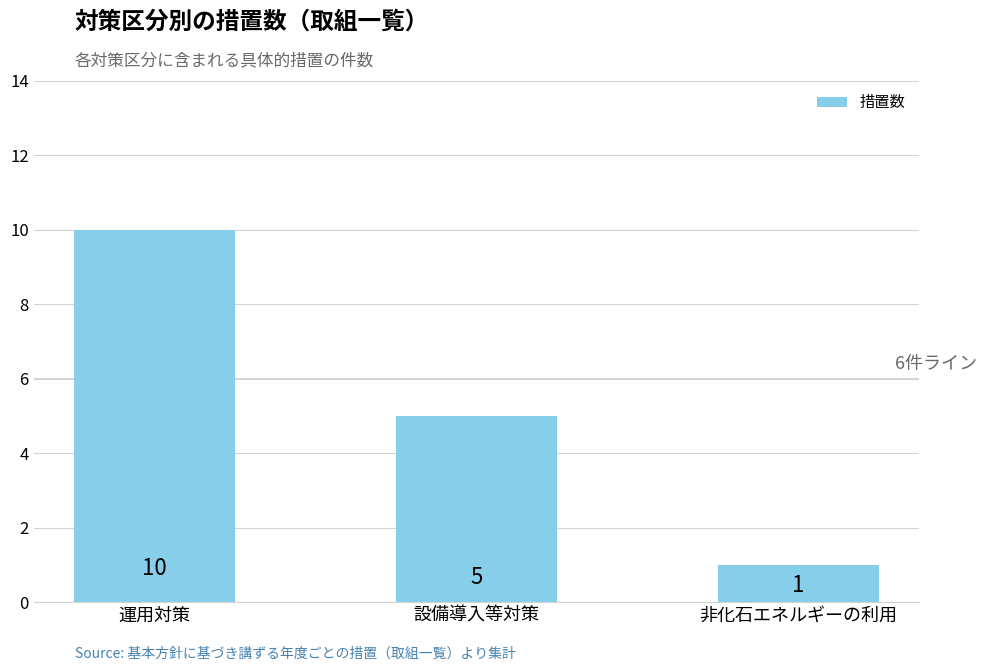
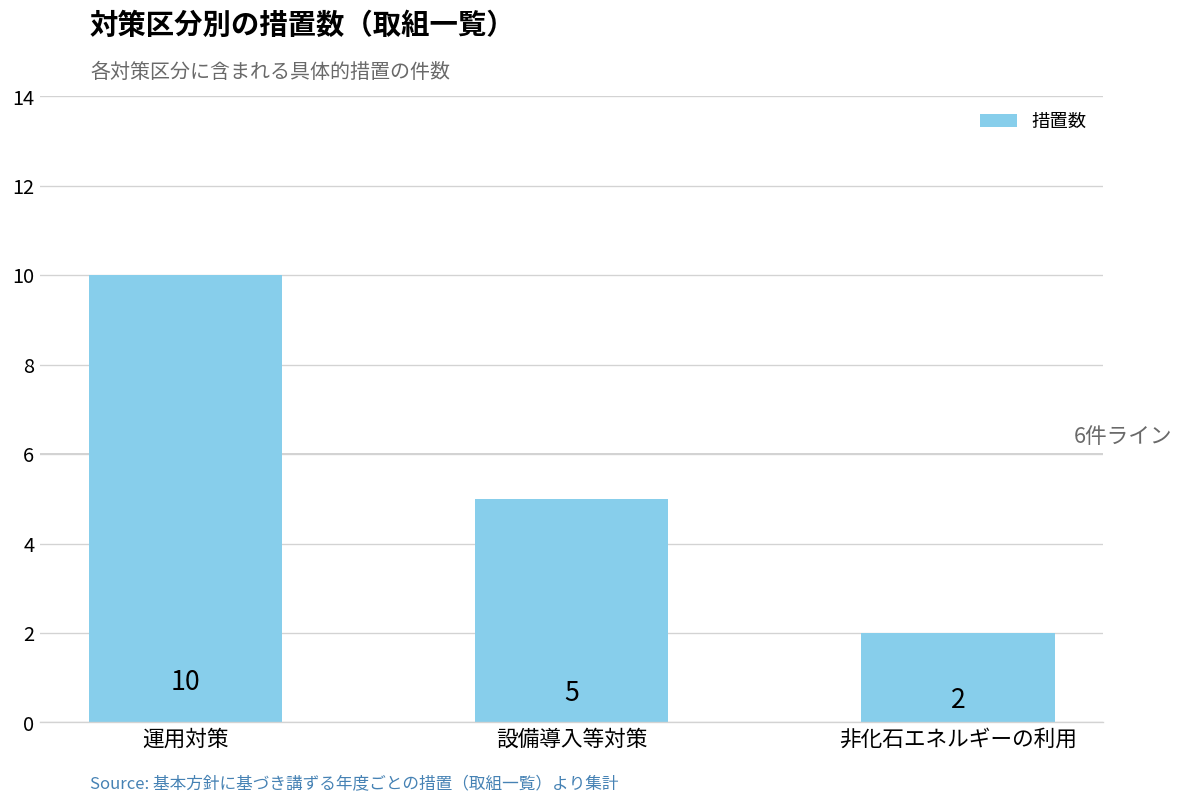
  {
    "運用対策": 10,
    "設備導入等対策": 5,
-   "非化石エネルギーの利用": 1
+   "非化石エネルギーの利用": 2
  }
